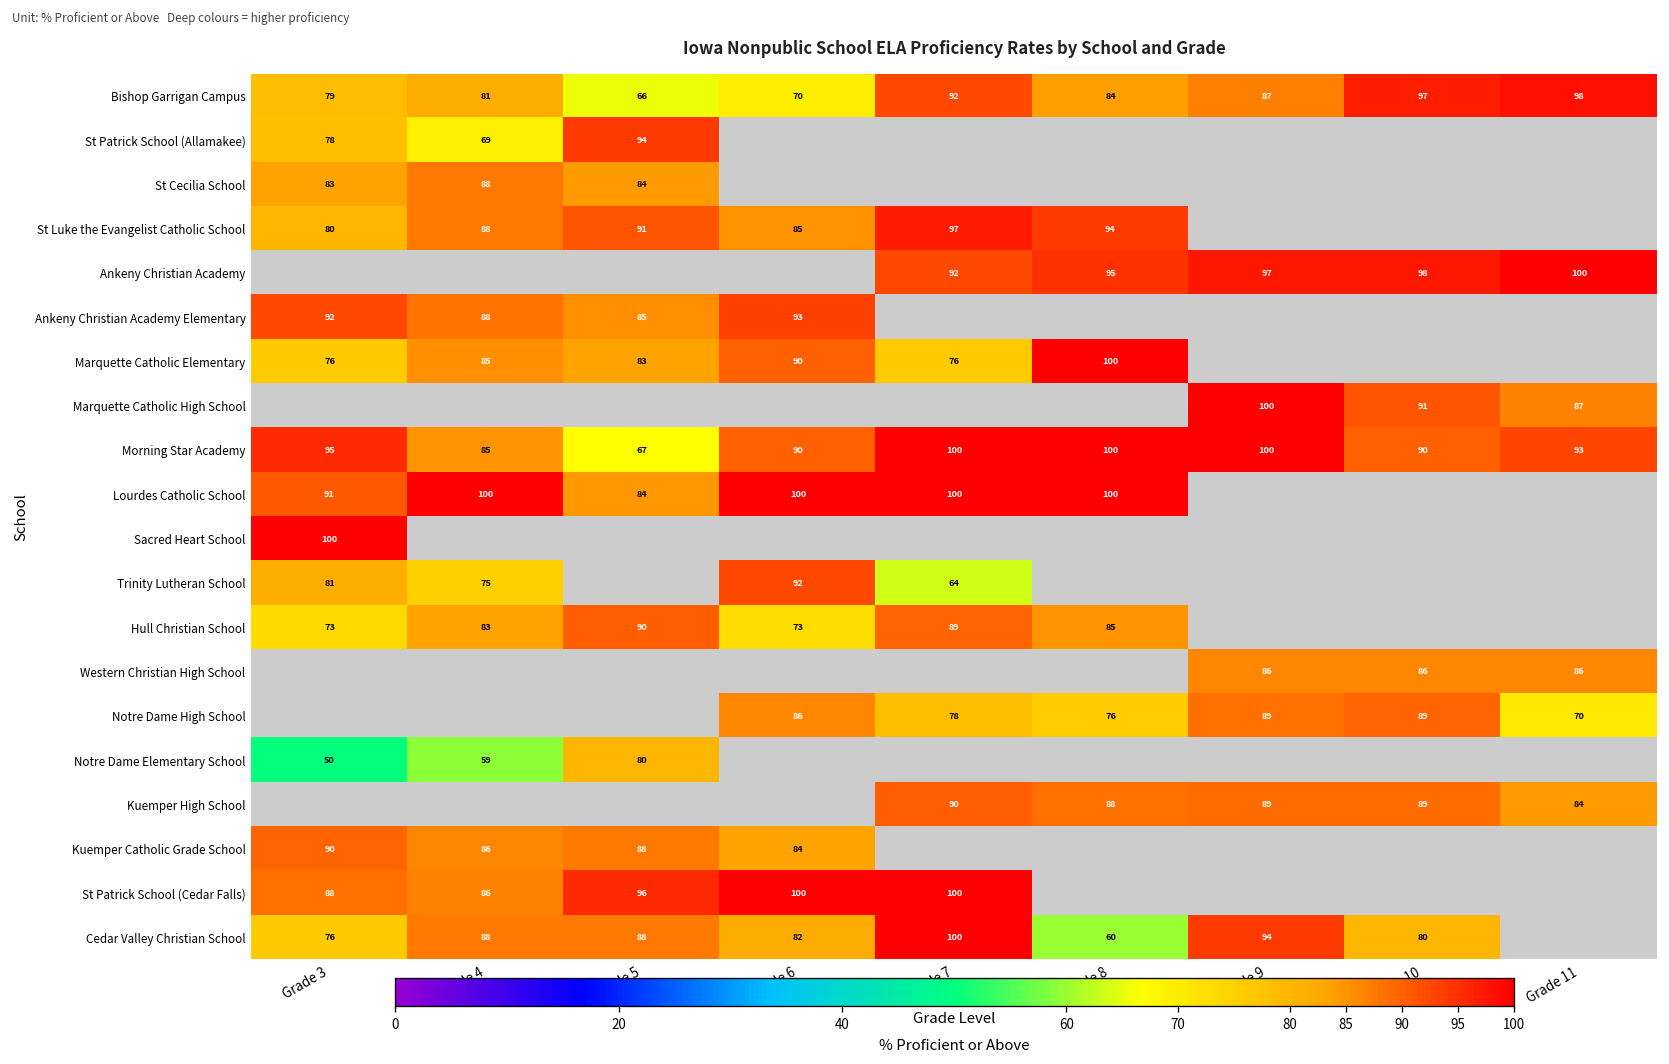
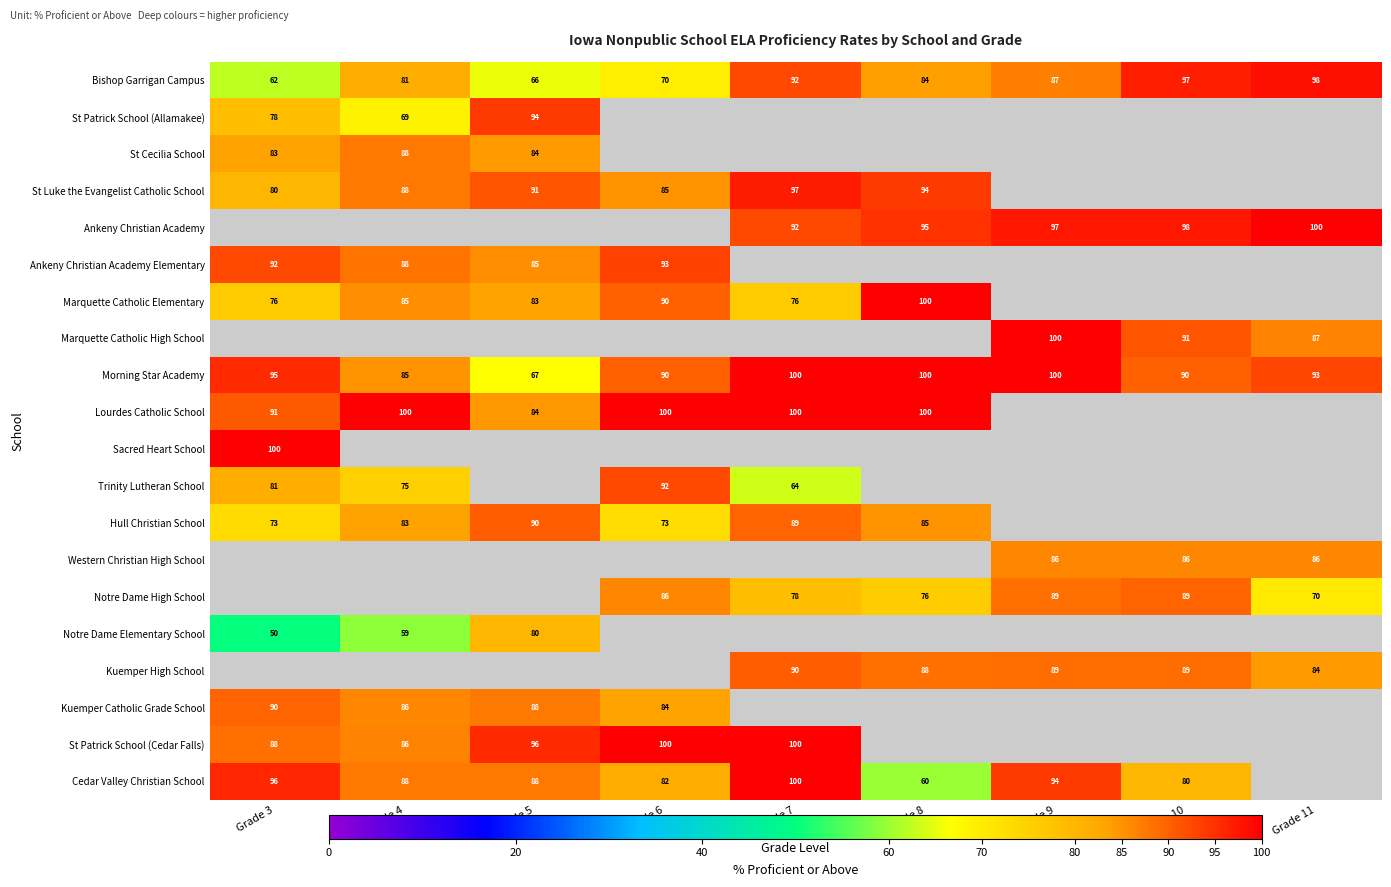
  {
    "Bishop Garrigan Campus": {
-     "Grade 3": 79,
+     "Grade 3": 62,
      "Grade 11": 98
    },
    "St Patrick School (Allamakee)": {
      "Grade 3": 78
    },
    "St Cecilia School": {
      "Grade 3": 83
    },
    "St Luke the Evangelist Catholic School": {
      "Grade 3": 80
    },
    "Ankeny Christian Academy": {
      "Grade 11": 100
    },
    "Ankeny Christian Academy Elementary": {
      "Grade 3": 92
    },
    "Marquette Catholic Elementary": {
      "Grade 3": 76
    },
    "Marquette Catholic High School": {
      "Grade 11": 87
    },
    "Morning Star Academy": {
      "Grade 3": 95,
      "Grade 11": 93
    },
    "Lourdes Catholic School": {
      "Grade 3": 91
    },
    "Sacred Heart School": {
      "Grade 3": 100
    },
    "Trinity Lutheran School": {
      "Grade 3": 81
    },
    "Hull Christian School": {
      "Grade 3": 73
    },
    "Western Christian High School": {
      "Grade 11": 86
    },
    "Notre Dame High School": {
      "Grade 11": 70
    },
    "Notre Dame Elementary School": {
      "Grade 3": 50
    },
    "Kuemper High School": {
      "Grade 11": 84
    },
    "Kuemper Catholic Grade School": {
      "Grade 3": 90
    },
    "St Patrick School (Cedar Falls)": {
      "Grade 3": 88
    },
    "Cedar Valley Christian School": {
-     "Grade 3": 76
+     "Grade 3": 96
    }
  }
